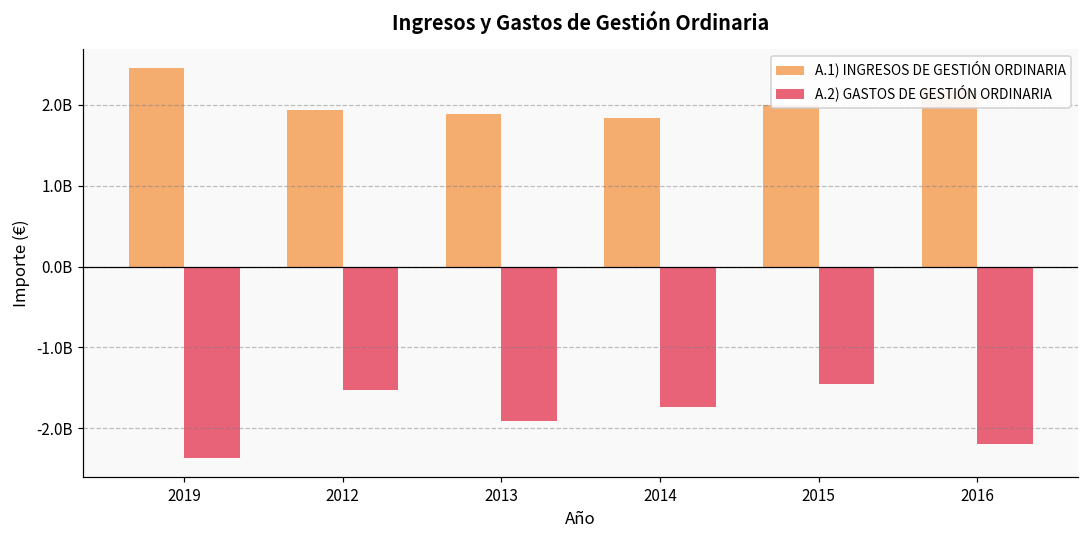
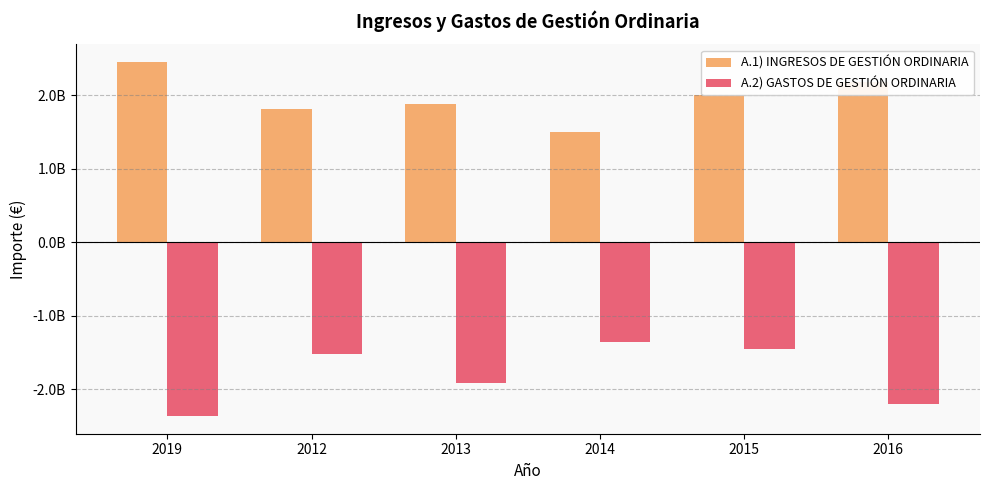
  {
    "A.1) INGRESOS DE GESTIÓN ORDINARIA": {
      "2019": 2500000000,
-     "2012": 1900000000,
+     "2012": 1800000000,
      "2013": 1900000000,
-     "2014": 1800000000,
+     "2014": 1500000000,
      "2015": 2000000000
    },
    "A.2) GASTOS DE GESTIÓN ORDINARIA": {
      "2019": -2400000000,
      "2012": -1500000000,
      "2013": -1900000000,
-     "2014": -1700000000,
+     "2014": -1300000000,
      "2015": -1500000000,
      "2016": -2200000000
    }
  }
